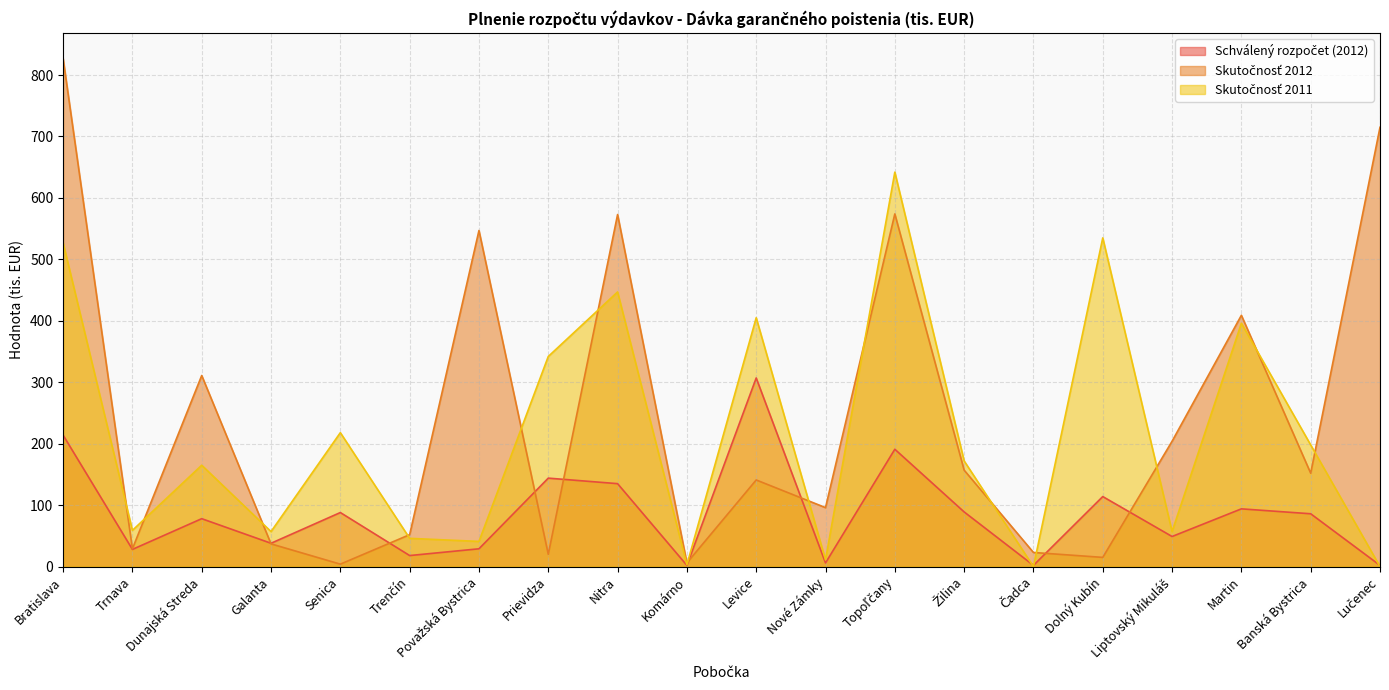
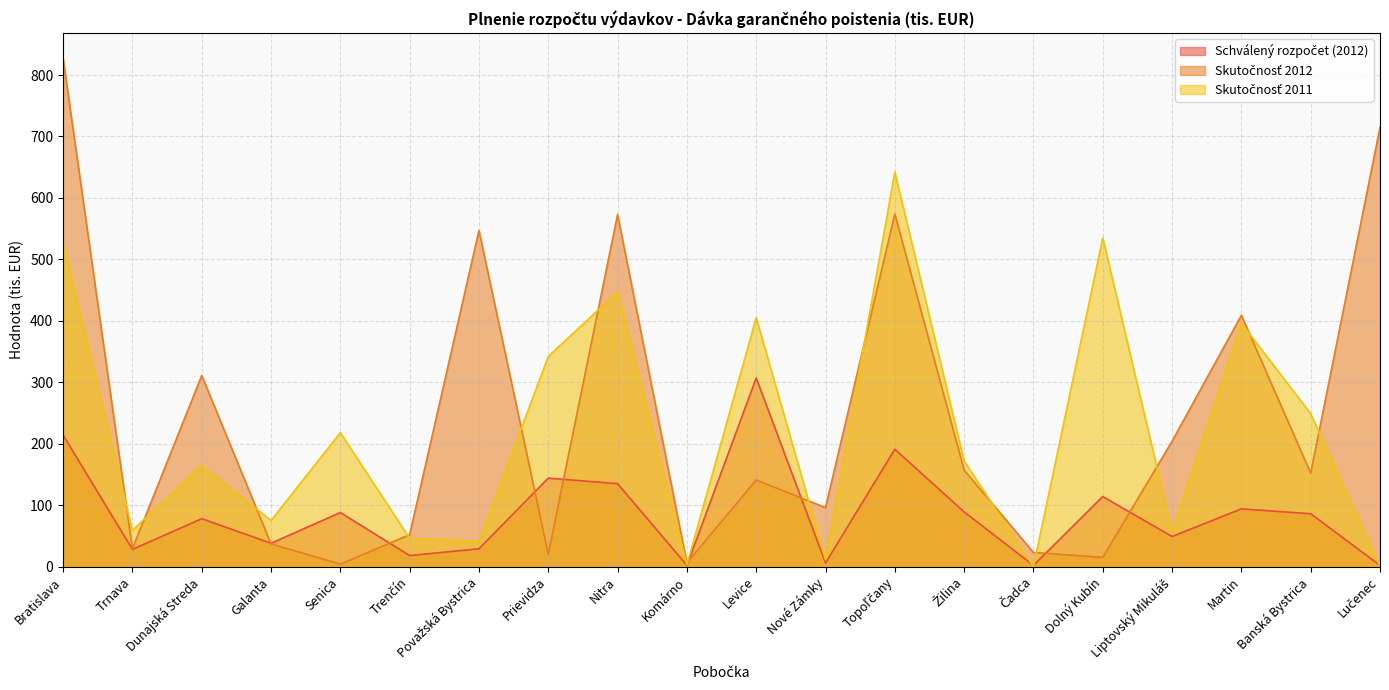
  {
    "Skutočnosť 2011": {
      "Bratislava": 530,
      "Trnava": 60,
      "Dunajská Streda": 170,
-     "Galanta": 60,
+     "Galanta": 80,
      "Senica": 220,
      "Trenčín": 50,
      "Považská Bystrica": 40,
      "Prievidza": 340,
      "Nitra": 450,
      "Levice": 410,
      "Nové Zámky": 10,
      "Topoľčany": 640,
      "Žilina": 170,
      "Dolný Kubín": 540,
      "Liptovský Mikuláš": 60,
      "Martin": 400,
-     "Banská Bystrica": 200
+     "Banská Bystrica": 250
    }
  }
